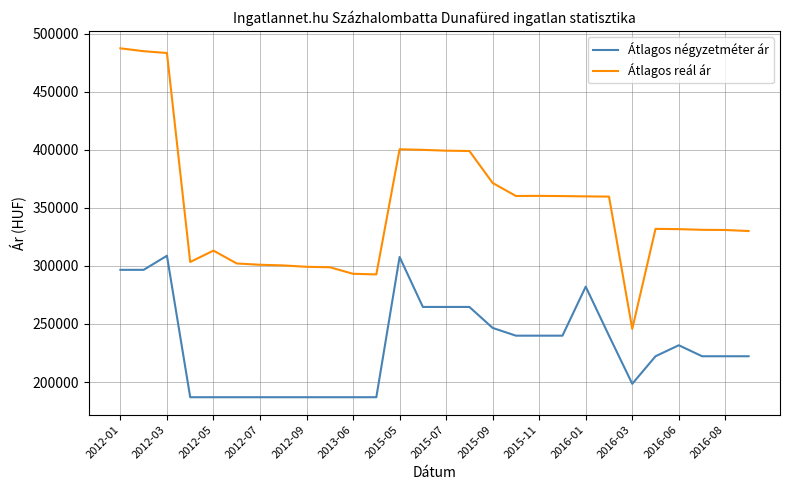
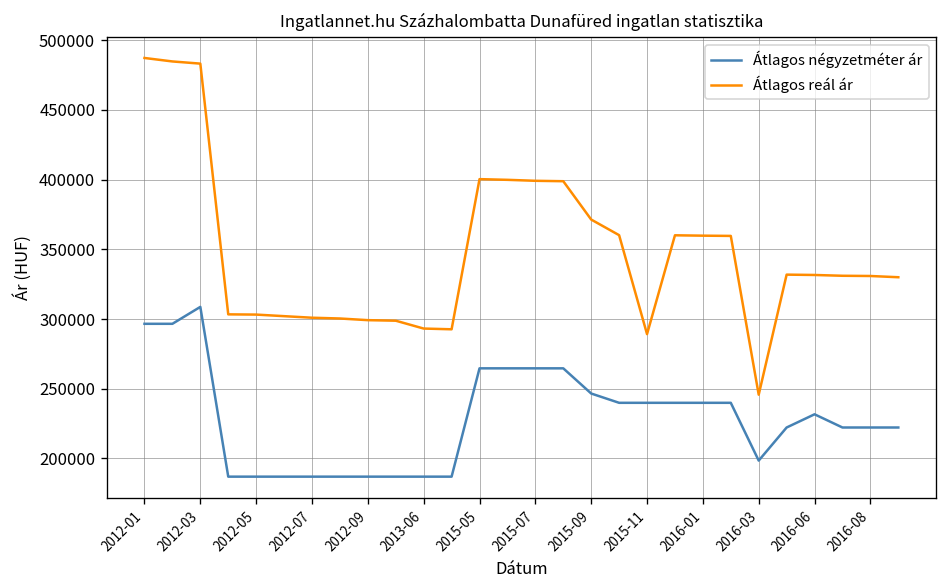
  {
    "Átlagos négyzetméter ár": {
      "2012-01": 297000,
      "2012-03": 309000,
      "2012-05": 187000,
      "2012-07": 187000,
      "2012-09": 187000,
      "2013-06": 187000,
-     "2015-05": 308000,
+     "2015-05": 265000,
      "2015-07": 265000,
      "2015-09": 247000,
      "2015-11": 240000,
-     "2016-01": 282000,
+     "2016-01": 240000,
      "2016-03": 198000,
      "2016-06": 232000,
      "2016-08": 222000
    },
    "Átlagos reál ár": {
      "2012-01": 487000,
      "2012-03": 483000,
-     "2012-05": 313000,
+     "2012-05": 303000,
      "2012-07": 301000,
      "2012-09": 299000,
      "2013-06": 293000,
      "2015-05": 400000,
      "2015-07": 399000,
      "2015-09": 371000,
-     "2015-11": 360000,
+     "2015-11": 289000,
      "2016-01": 360000,
      "2016-03": 246000,
      "2016-06": 332000,
      "2016-08": 331000
    }
  }
